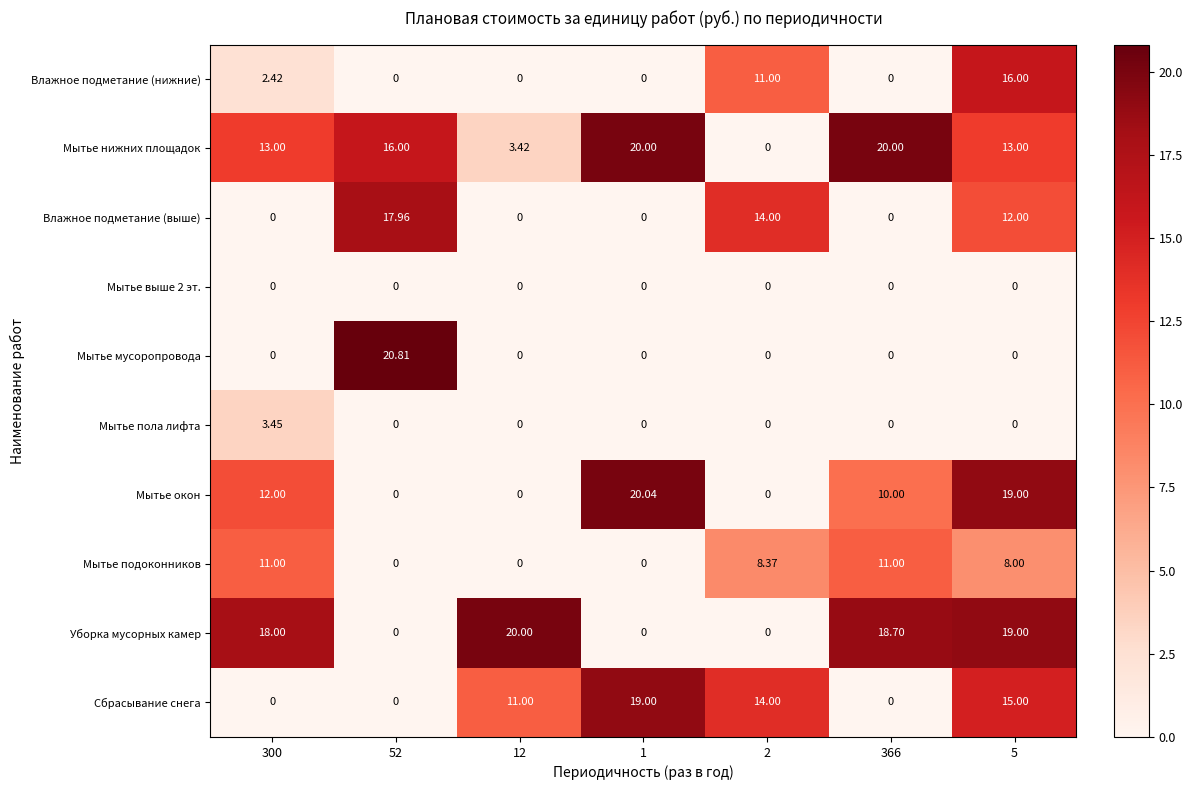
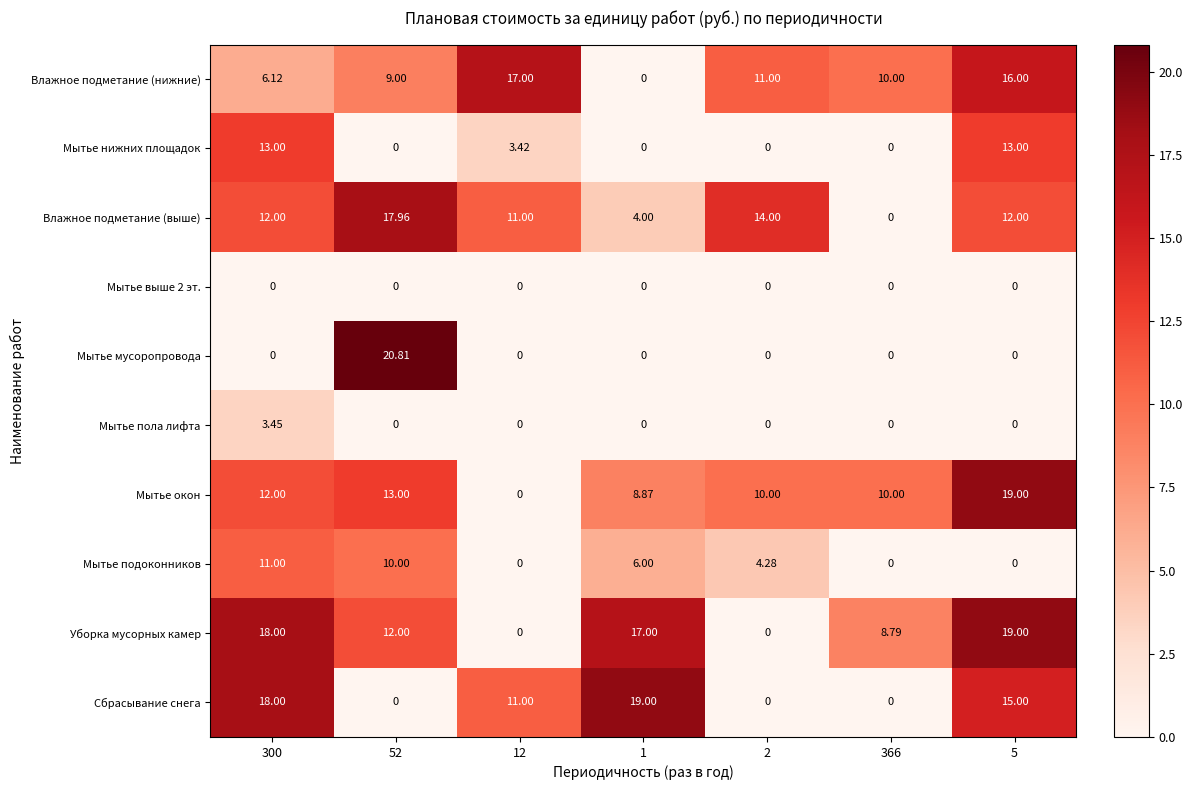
  {
    "Влажное подметание (нижние)": {
-     "300": 2.42,
-     "52": 0,
-     "12": 0,
+     "300": 6.12,
+     "52": 9.00,
+     "12": 17.00,
      "1": 0,
      "2": 11.00,
-     "366": 0,
+     "366": 10.00,
      "5": 16.00
    },
    "Мытье нижних площадок": {
      "300": 13.00,
-     "52": 16.00,
+     "52": 0,
      "12": 3.42,
-     "1": 20.00,
+     "1": 0,
      "2": 0,
-     "366": 20.00,
+     "366": 0,
      "5": 13.00
    },
    "Влажное подметание (выше)": {
-     "300": 0,
+     "300": 12.00,
      "52": 17.96,
-     "12": 0,
-     "1": 0,
+     "12": 11.00,
+     "1": 4.00,
      "2": 14.00,
      "366": 0,
      "5": 12.00
    },
    "Мытье выше 2 эт.": {
      "300": 0,
      "52": 0,
      "12": 0,
      "1": 0,
      "2": 0,
      "366": 0,
      "5": 0
    },
    "Мытье мусоропровода": {
      "300": 0,
      "52": 20.81,
      "12": 0,
      "1": 0,
      "2": 0,
      "366": 0,
      "5": 0
    },
    "Мытье пола лифта": {
      "300": 3.45,
      "52": 0,
      "12": 0,
      "1": 0,
      "2": 0,
      "366": 0,
      "5": 0
    },
    "Мытье окон": {
      "300": 12.00,
-     "52": 0,
+     "52": 13.00,
      "12": 0,
-     "1": 20.04,
-     "2": 0,
+     "1": 8.87,
+     "2": 10.00,
      "366": 10.00,
      "5": 19.00
    },
    "Мытье подоконников": {
      "300": 11.00,
-     "52": 0,
+     "52": 10.00,
      "12": 0,
-     "1": 0,
-     "2": 8.37,
-     "366": 11.00,
-     "5": 8.00
+     "1": 6.00,
+     "2": 4.28,
+     "366": 0,
+     "5": 0
    },
    "Уборка мусорных камер": {
      "300": 18.00,
-     "52": 0,
-     "12": 20.00,
-     "1": 0,
+     "52": 12.00,
+     "12": 0,
+     "1": 17.00,
      "2": 0,
-     "366": 18.70,
+     "366": 8.79,
      "5": 19.00
    },
    "Сбрасывание снега": {
-     "300": 0,
+     "300": 18.00,
      "52": 0,
      "12": 11.00,
      "1": 19.00,
-     "2": 14.00,
+     "2": 0,
      "366": 0,
      "5": 15.00
    }
  }
